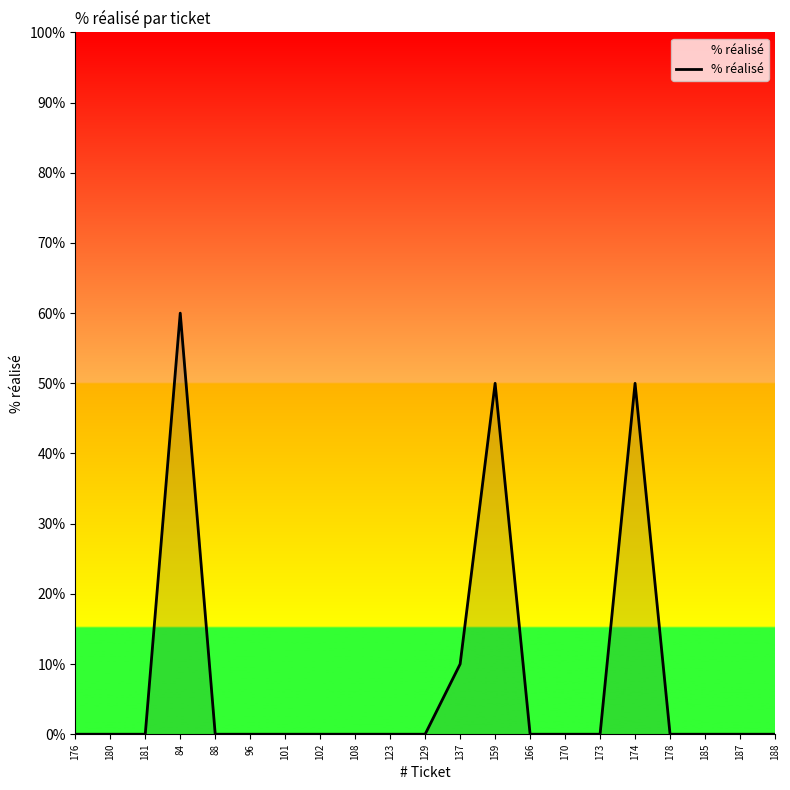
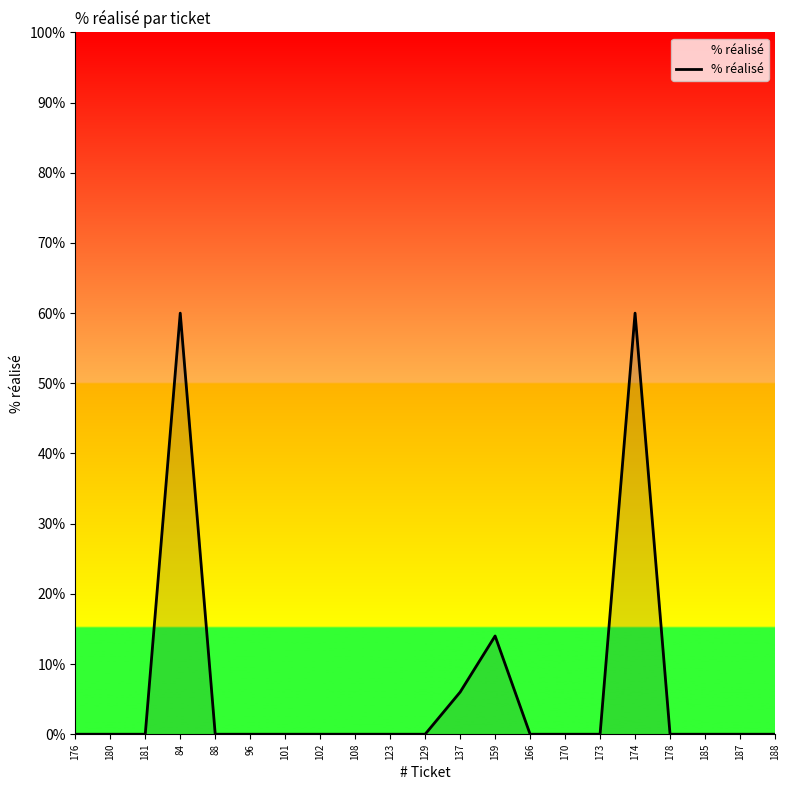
  {
    "176": "0%",
    "180": "0%",
    "181": "0%",
    "84": "60%",
    "88": "0%",
    "96": "0%",
    "101": "0%",
    "102": "0%",
    "108": "0%",
    "123": "0%",
    "129": "0%",
-   "137": "10%",
-   "159": "50%",
+   "137": "6%",
+   "159": "14%",
    "166": "0%",
    "170": "0%",
    "173": "0%",
-   "174": "50%",
+   "174": "60%",
    "178": "0%",
    "185": "0%",
    "187": "0%",
    "188": "0%"
  }
